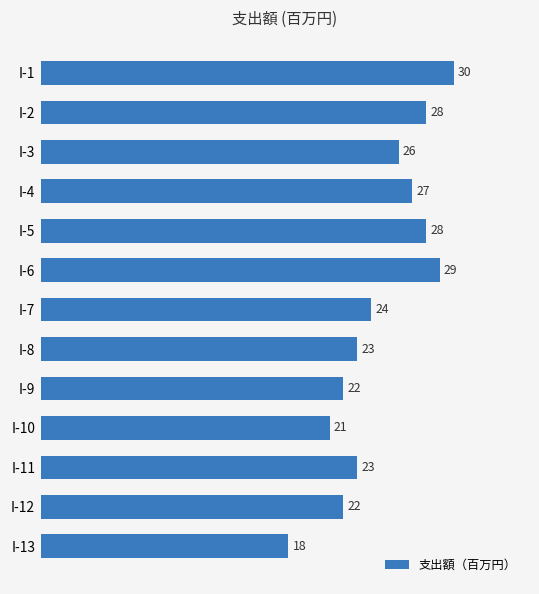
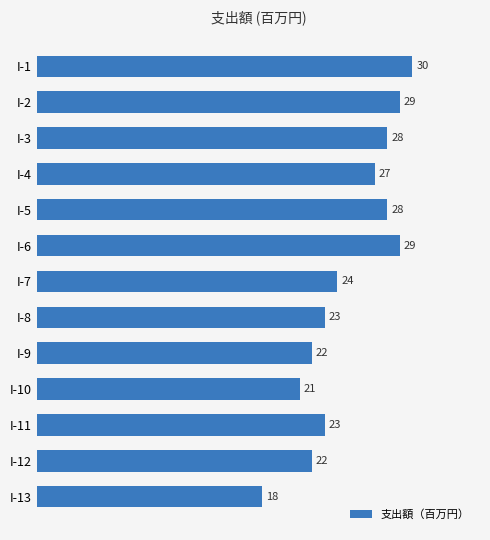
  {
    "I-1": 30,
-   "I-2": 28,
-   "I-3": 26,
+   "I-2": 29,
+   "I-3": 28,
    "I-4": 27,
    "I-5": 28,
    "I-6": 29,
    "I-7": 24,
    "I-8": 23,
    "I-9": 22,
    "I-10": 21,
    "I-11": 23,
    "I-12": 22,
    "I-13": 18
  }
